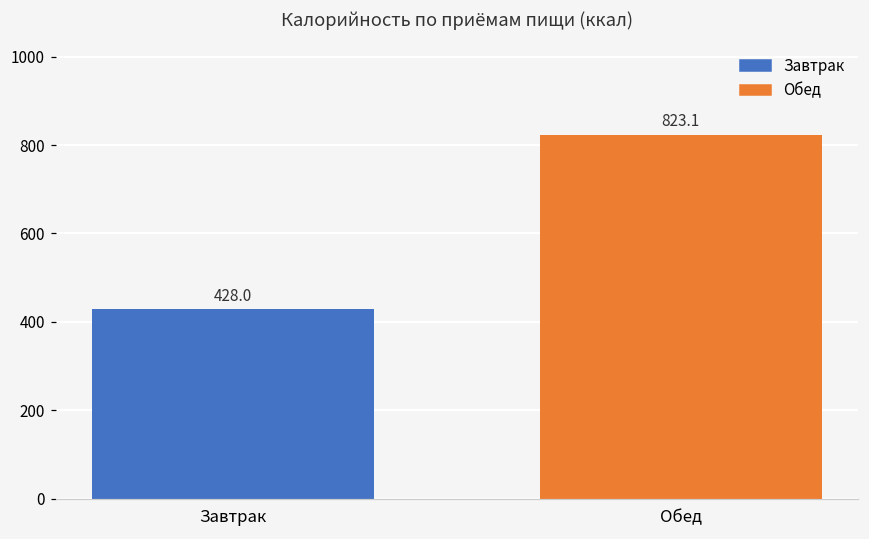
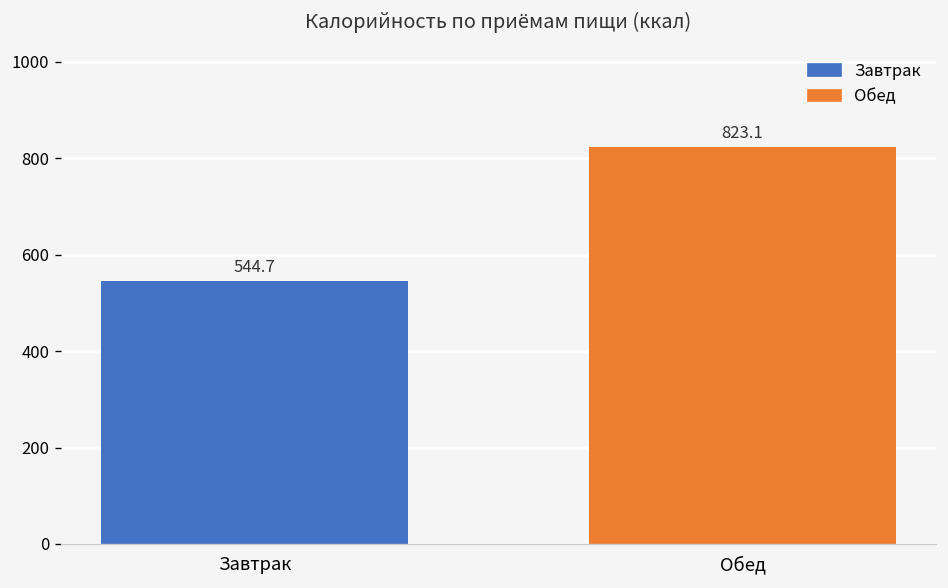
  {
-   "Завтрак": 428.0,
+   "Завтрак": 544.7,
    "Обед": 823.1
  }
